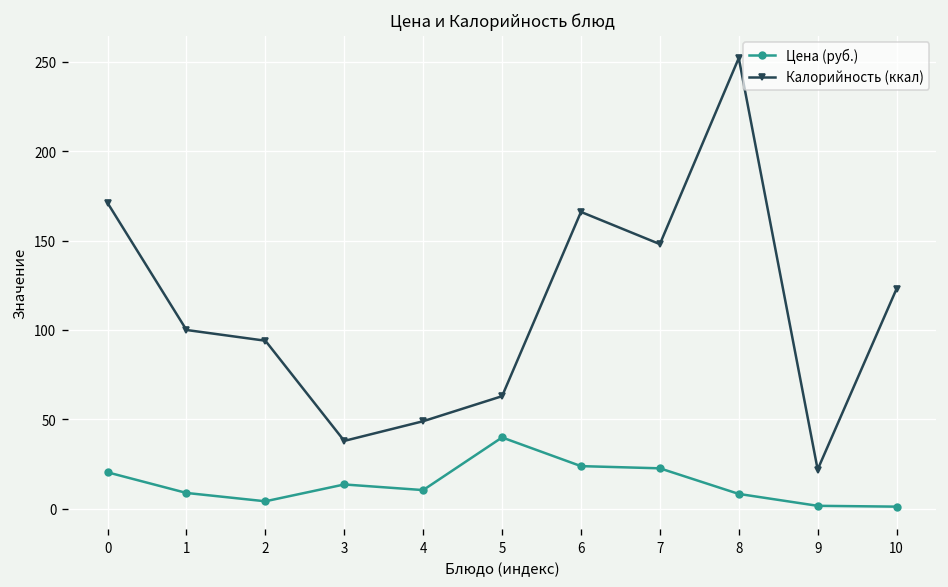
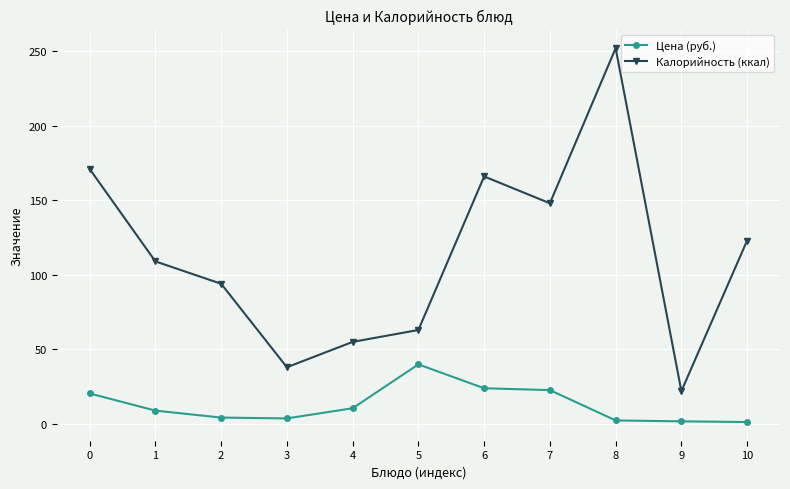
  {
    "Цена (руб.)": {
      "0": 20,
      "1": 9,
      "2": 4,
-     "3": 14,
+     "3": 4,
      "4": 11,
      "5": 40,
      "6": 24,
      "7": 23,
-     "8": 8,
+     "8": 2,
      "9": 2,
      "10": 1
    },
    "Калорийность (ккал)": {
      "0": 171,
-     "1": 100,
+     "1": 109,
      "2": 94,
      "3": 38,
-     "4": 49,
+     "4": 55,
      "5": 63,
      "6": 166,
      "7": 148,
      "8": 252,
      "9": 22,
      "10": 123
    }
  }
